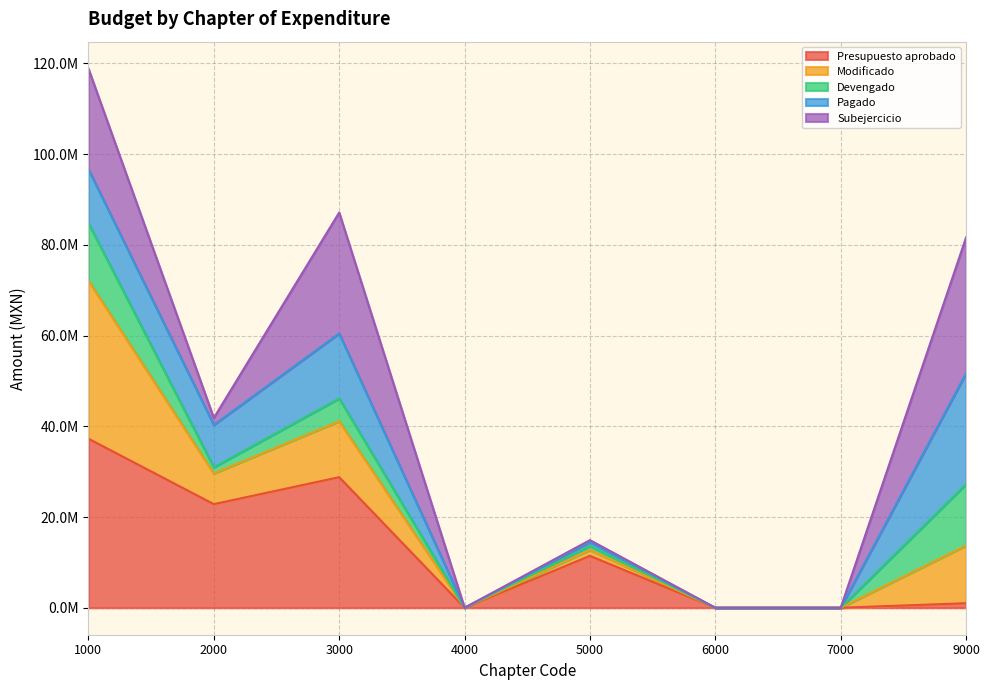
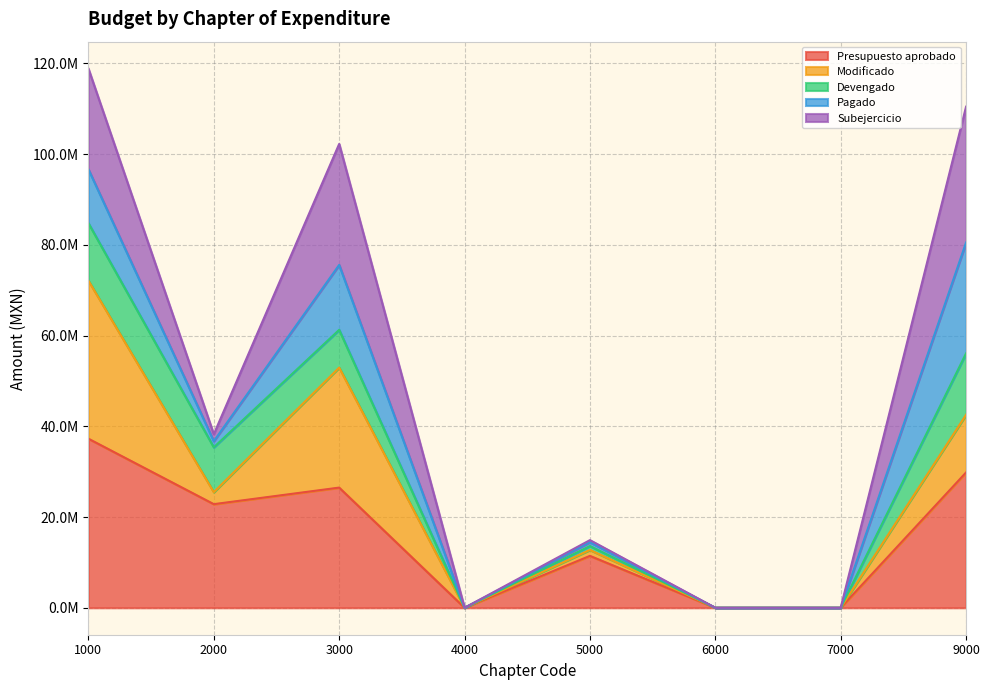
  {
    "Presupuesto aprobado": {
      "1000": 37000000,
      "2000": 23000000,
-     "3000": 29000000,
+     "3000": 26000000,
      "5000": 11000000,
-     "9000": 1000000
+     "9000": 30000000
    },
    "Modificado": {
      "1000": 35000000,
-     "2000": 7000000,
-     "3000": 12000000,
+     "2000": 3000000,
+     "3000": 26000000,
      "5000": 1000000,
      "9000": 13000000
    },
    "Devengado": {
      "1000": 13000000,
-     "2000": 1000000,
-     "3000": 5000000,
+     "2000": 10000000,
+     "3000": 8000000,
      "5000": 1000000,
      "9000": 14000000
    },
    "Pagado": {
      "1000": 12000000,
-     "2000": 9000000,
+     "2000": 1000000,
      "3000": 14000000,
      "9000": 24000000
    },
    "Subejercicio": {
      "1000": 22000000,
      "2000": 2000000,
      "3000": 27000000,
      "9000": 30000000
    }
  }
